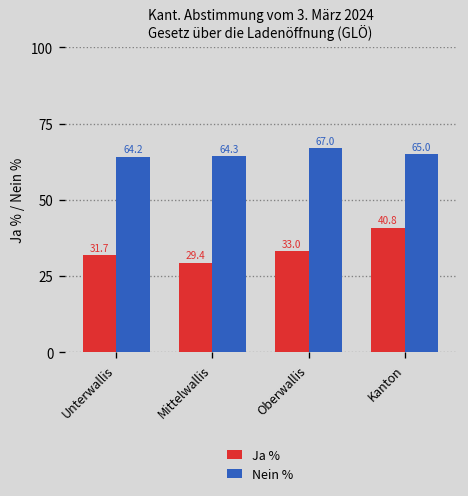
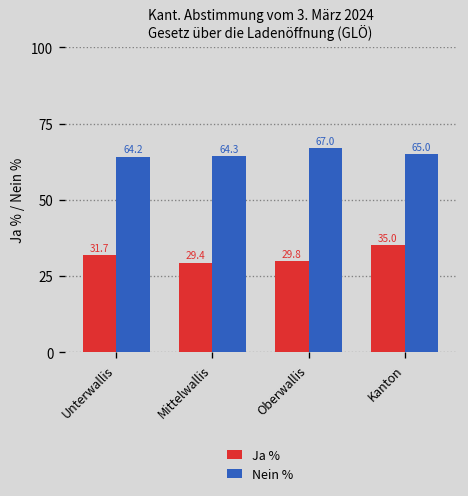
  {
    "Ja %": {
      "Unterwallis": 31.7,
      "Mittelwallis": 29.4,
-     "Oberwallis": 33.0,
-     "Kanton": 40.8
+     "Oberwallis": 29.8,
+     "Kanton": 35.0
    },
    "Nein %": {
      "Unterwallis": 64.2,
      "Mittelwallis": 64.3,
      "Oberwallis": 67.0,
      "Kanton": 65.0
    }
  }
